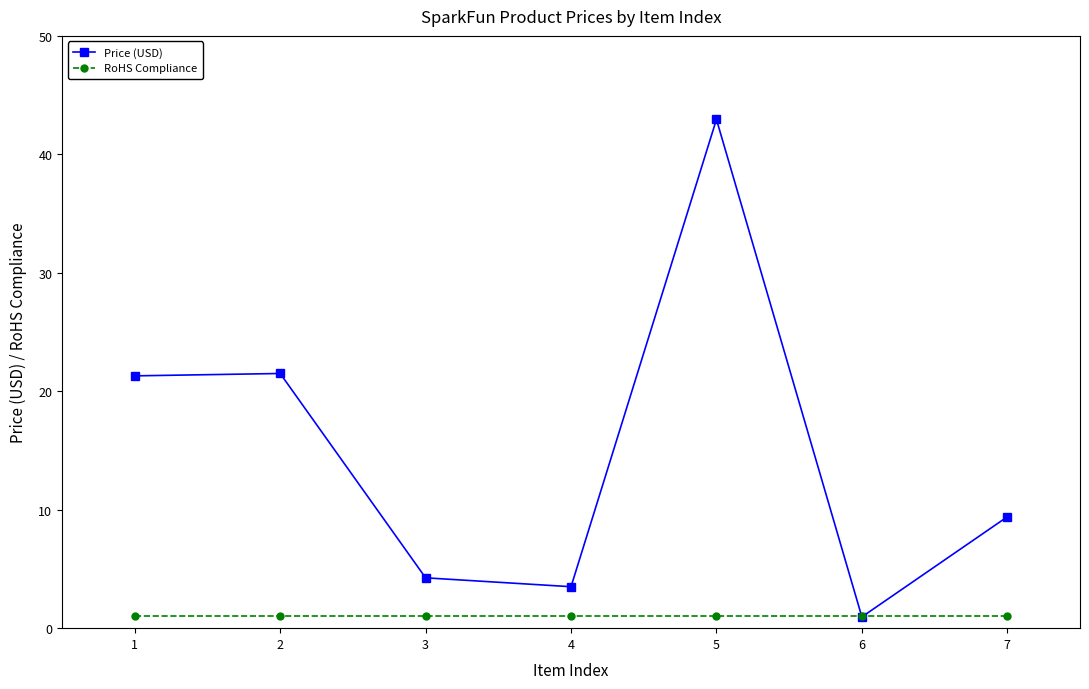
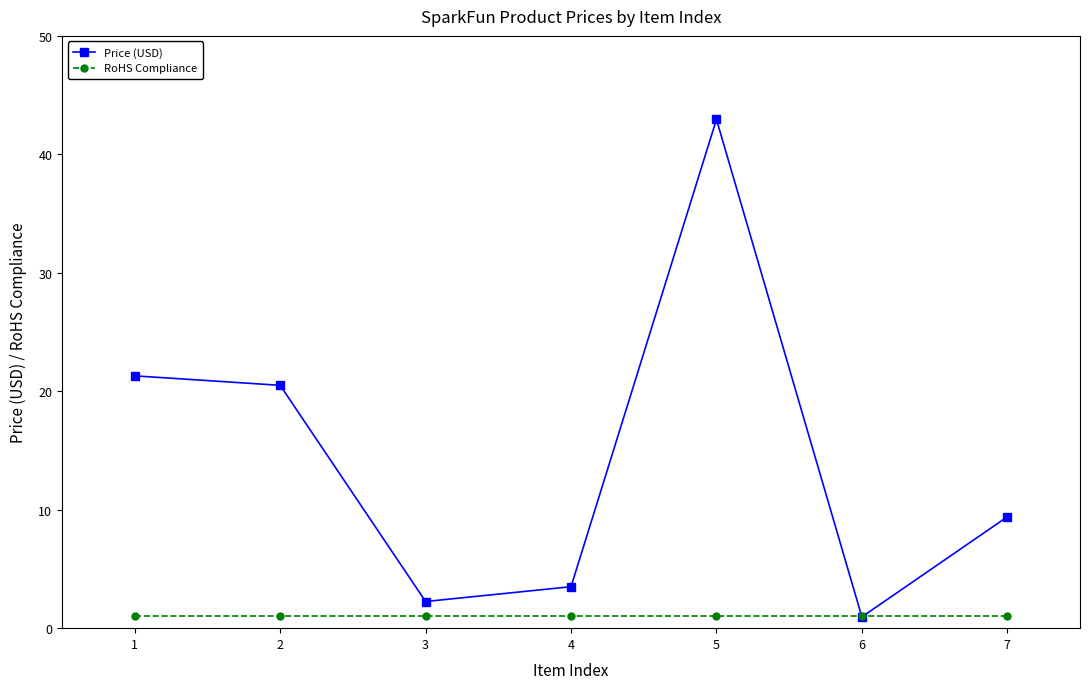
  {
    "Price (USD)": {
      "1": 21.3,
-     "2": 21.5,
-     "3": 4.3,
+     "2": 20.5,
+     "3": 2.3,
      "4": 3.5,
      "5": 43.0,
      "7": 9.4
    },
    "RoHS Compliance": {
      "1": 1.0,
      "2": 1.0,
      "3": 1.0,
      "4": 1.0,
      "5": 1.0,
      "7": 1.0
    }
  }
